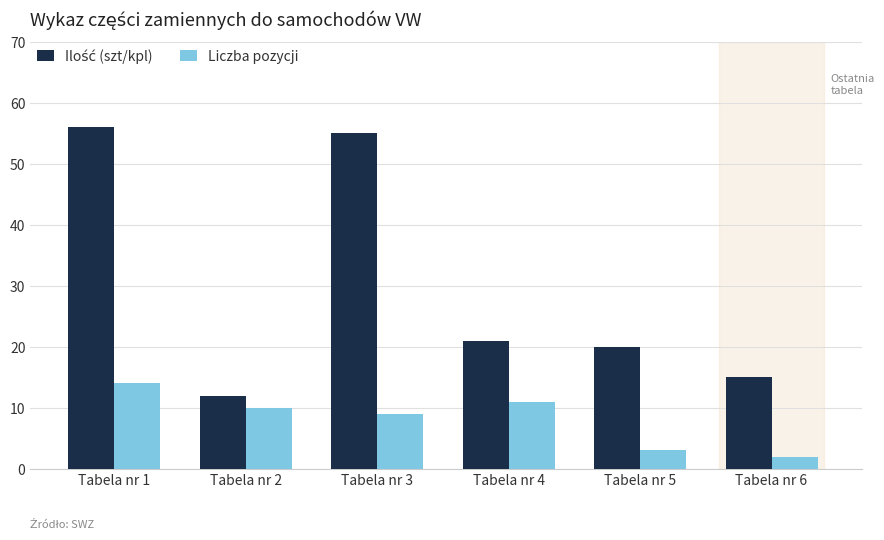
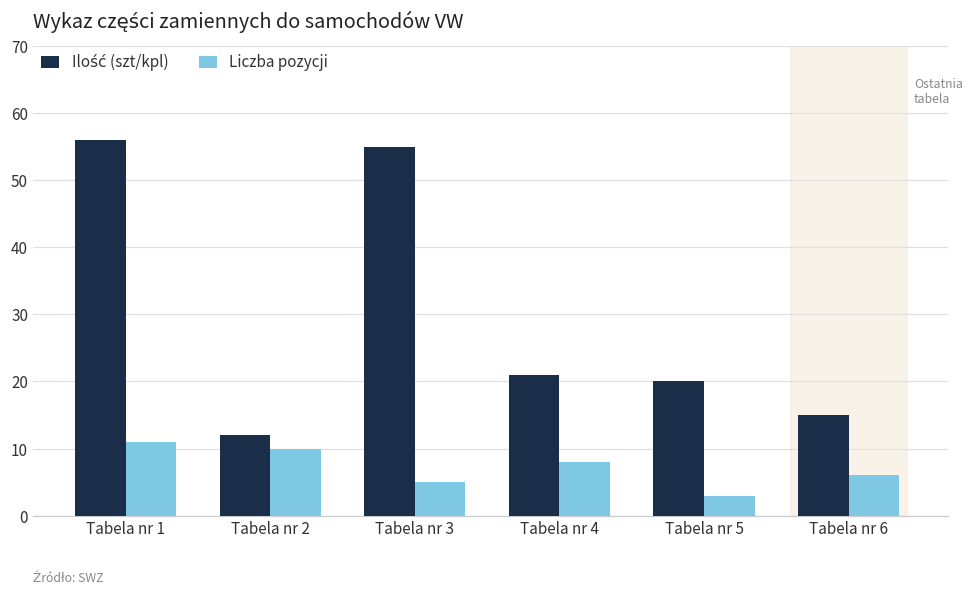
  {
    "Ilość (szt/kpl)": {
      "Tabela nr 1": 56,
      "Tabela nr 2": 12,
      "Tabela nr 3": 55,
      "Tabela nr 4": 21,
      "Tabela nr 5": 20,
      "Tabela nr 6": 15
    },
    "Liczba pozycji": {
-     "Tabela nr 1": 14,
+     "Tabela nr 1": 11,
      "Tabela nr 2": 10,
-     "Tabela nr 3": 9,
-     "Tabela nr 4": 11,
+     "Tabela nr 3": 5,
+     "Tabela nr 4": 8,
      "Tabela nr 5": 3,
-     "Tabela nr 6": 2
+     "Tabela nr 6": 6
    }
  }
